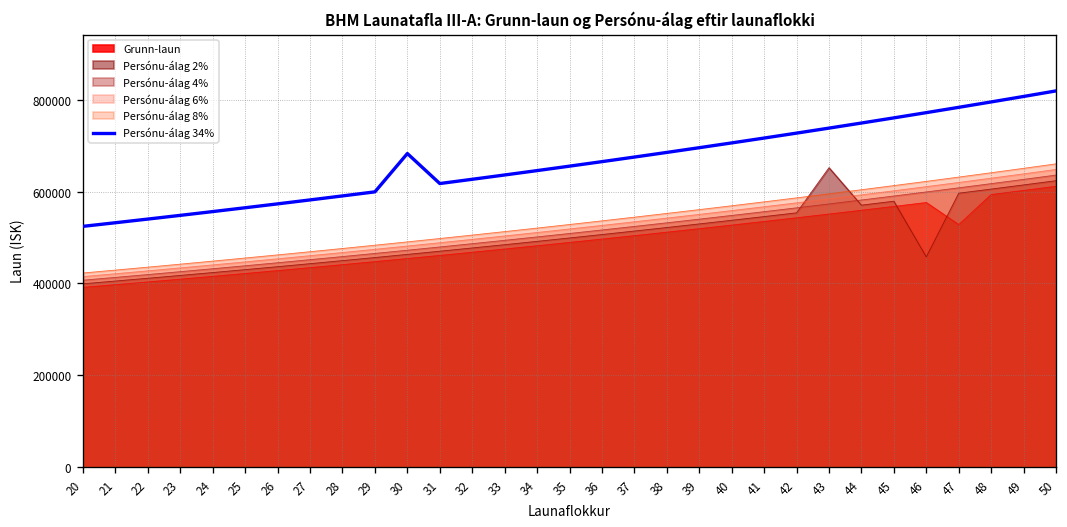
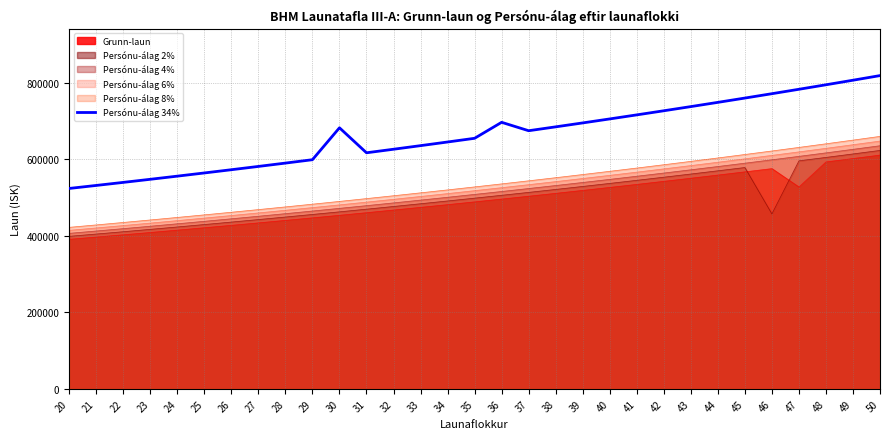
  {
    "Grunn-laun": {
      "20": 390000,
      "21": 400000,
      "22": 400000,
      "23": 410000,
      "24": 420000,
      "25": 420000,
      "26": 430000,
      "27": 430000,
      "28": 440000,
      "29": 450000,
      "30": 450000,
      "31": 460000,
      "32": 470000,
      "33": 470000,
      "34": 480000,
      "35": 490000,
      "36": 500000,
      "37": 500000,
      "38": 510000,
      "39": 520000,
      "40": 530000,
      "41": 530000,
      "42": 540000,
      "43": 550000,
      "44": 560000,
      "45": 570000,
      "46": 580000,
      "47": 530000,
      "48": 590000,
      "49": 600000,
      "50": 610000
    },
    "Persónu-álag 2%": {
      "20": 400000,
      "21": 410000,
      "22": 410000,
      "23": 420000,
      "24": 420000,
      "25": 430000,
      "26": 440000,
      "27": 440000,
      "28": 450000,
      "29": 460000,
      "30": 460000,
      "31": 470000,
      "32": 480000,
      "33": 480000,
      "34": 490000,
      "35": 500000,
      "36": 510000,
      "37": 510000,
      "38": 520000,
      "39": 530000,
      "40": 540000,
      "41": 550000,
      "42": 550000,
-     "43": 650000,
+     "43": 560000,
      "44": 570000,
      "45": 580000,
      "46": 460000,
      "47": 600000,
      "48": 610000,
      "49": 610000,
      "50": 620000
    },
    "Persónu-álag 4%": {
      "20": 410000,
      "21": 410000,
      "22": 420000,
      "23": 430000,
      "24": 430000,
      "25": 440000,
      "26": 440000,
      "27": 450000,
      "28": 460000,
      "29": 470000,
      "30": 470000,
      "31": 480000,
      "32": 490000,
      "33": 490000,
      "34": 500000,
      "35": 510000,
      "36": 520000,
      "37": 520000,
      "38": 530000,
      "39": 540000,
      "40": 550000,
      "41": 560000,
      "42": 560000,
      "43": 570000,
      "44": 580000,
      "45": 590000,
      "46": 600000,
      "47": 610000,
      "48": 620000,
      "49": 630000,
      "50": 640000
    },
    "Persónu-álag 34%": {
      "20": 520000,
      "21": 530000,
      "22": 540000,
      "23": 550000,
      "24": 560000,
      "25": 560000,
      "26": 570000,
      "27": 580000,
      "28": 590000,
      "29": 600000,
      "30": 680000,
      "31": 620000,
      "32": 630000,
      "33": 640000,
      "34": 650000,
      "35": 660000,
-     "36": 670000,
+     "36": 700000,
      "37": 680000,
      "38": 690000,
      "39": 700000,
      "40": 710000,
      "41": 720000,
      "42": 730000,
      "43": 740000,
      "44": 750000,
      "45": 760000,
      "46": 770000,
      "47": 780000,
      "48": 800000,
      "49": 810000,
      "50": 820000
    }
  }
